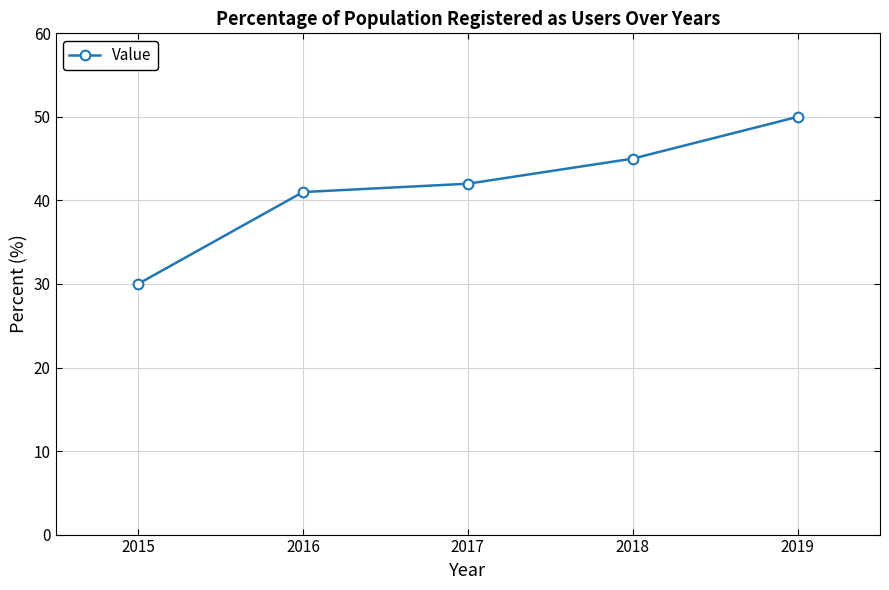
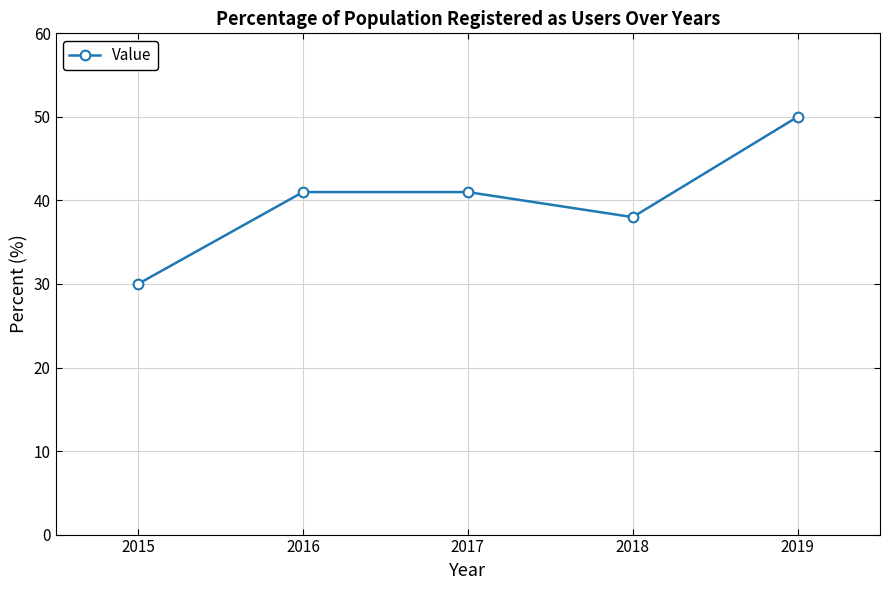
  {
    "2015": 30,
    "2016": 41,
-   "2017": 42,
-   "2018": 45,
+   "2017": 41,
+   "2018": 38,
    "2019": 50
  }
